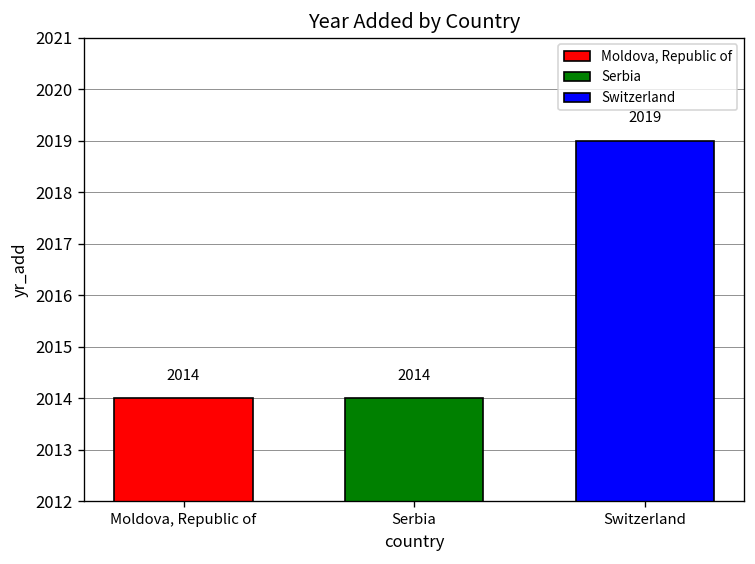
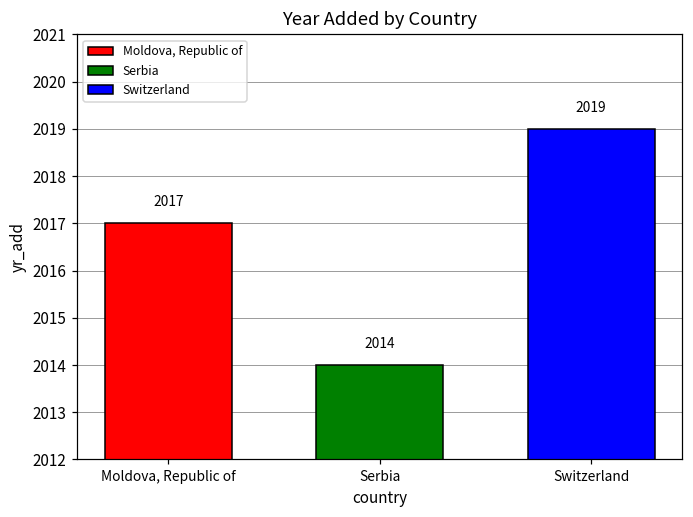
  {
-   "Moldova, Republic of": 2014,
+   "Moldova, Republic of": 2017,
    "Serbia": 2014,
    "Switzerland": 2019
  }
